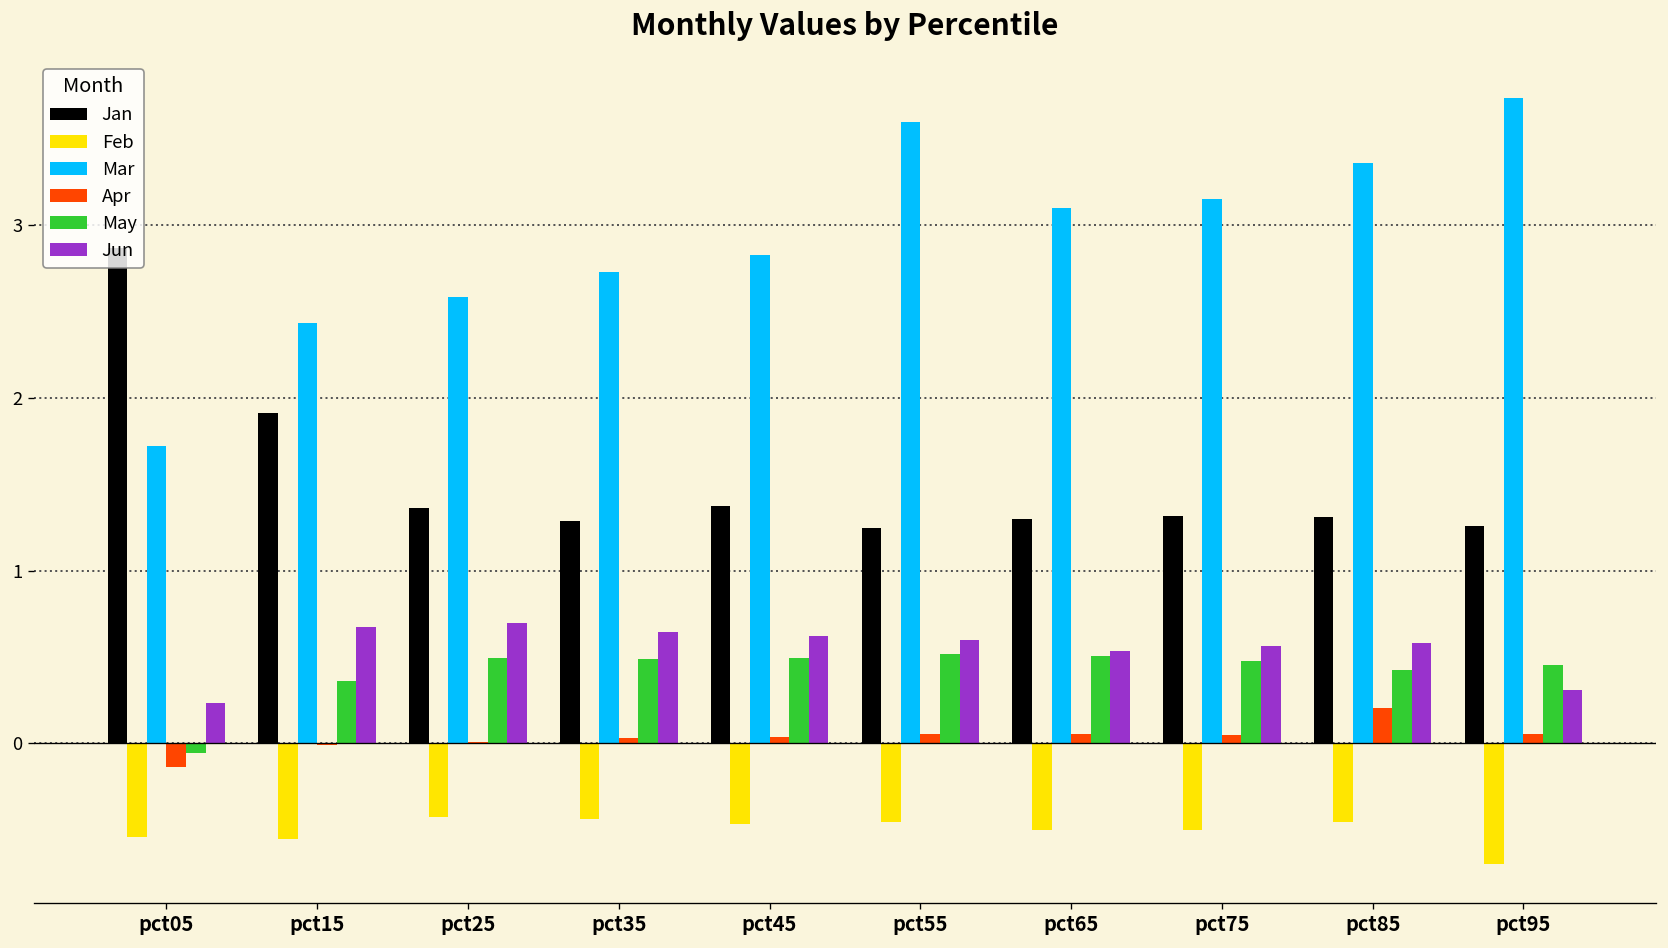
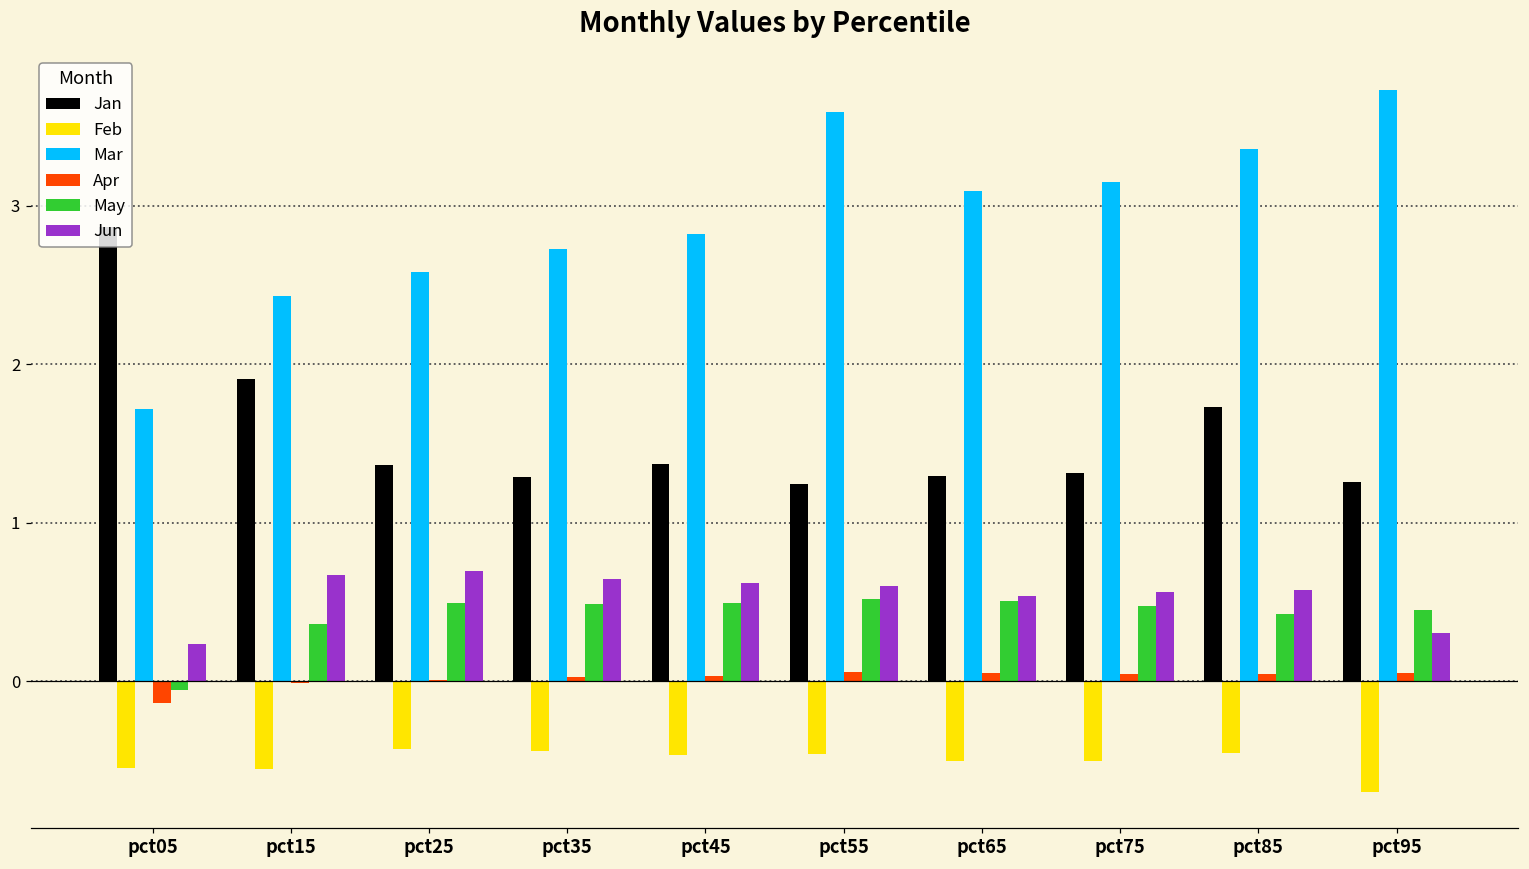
  {
    "Jan": {
      "pct15": 1.91,
      "pct25": 1.36,
      "pct35": 1.29,
      "pct45": 1.37,
      "pct55": 1.25,
      "pct65": 1.30,
      "pct75": 1.31,
-     "pct85": 1.31,
+     "pct85": 1.73,
      "pct95": 1.26
    },
    "Feb": {
      "pct05": -0.54,
      "pct15": -0.55,
      "pct25": -0.42,
      "pct35": -0.44,
      "pct45": -0.46,
      "pct55": -0.46,
      "pct65": -0.50,
      "pct75": -0.50,
      "pct85": -0.45,
      "pct95": -0.70
    },
    "Mar": {
      "pct05": 1.72,
      "pct15": 2.43,
      "pct25": 2.58,
      "pct35": 2.73,
      "pct45": 2.83,
      "pct55": 3.60,
      "pct65": 3.10,
      "pct75": 3.15,
      "pct85": 3.36,
      "pct95": 3.73
    },
    "Apr": {
      "pct05": -0.14,
      "pct35": 0.03,
      "pct45": 0.04,
      "pct55": 0.06,
      "pct65": 0.05,
      "pct75": 0.05,
-     "pct85": 0.21,
+     "pct85": 0.05,
      "pct95": 0.06
    },
    "May": {
      "pct05": -0.06,
      "pct15": 0.36,
      "pct25": 0.50,
      "pct35": 0.49,
      "pct45": 0.49,
      "pct55": 0.52,
      "pct65": 0.50,
      "pct75": 0.47,
      "pct85": 0.42,
      "pct95": 0.45
    },
    "Jun": {
      "pct05": 0.23,
      "pct15": 0.67,
      "pct25": 0.70,
      "pct35": 0.64,
      "pct45": 0.62,
      "pct55": 0.60,
      "pct65": 0.54,
      "pct75": 0.56,
      "pct85": 0.58,
      "pct95": 0.31
    }
  }
